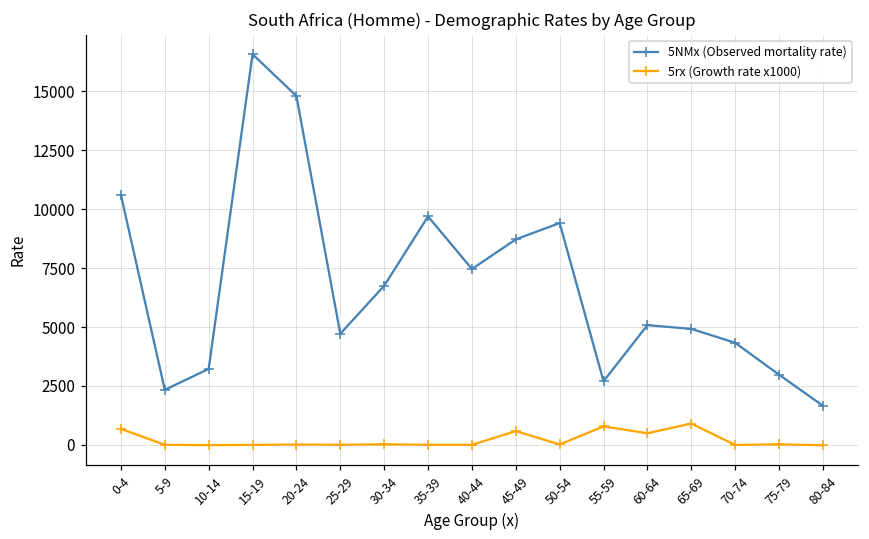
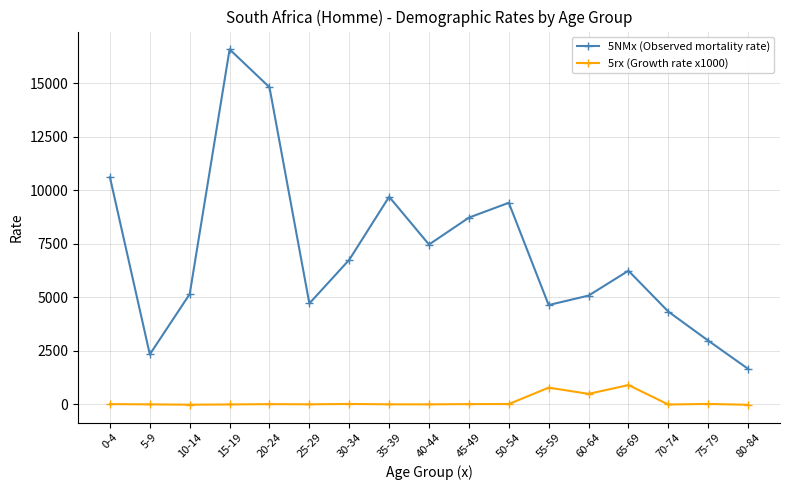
  {
    "5NMx (Observed mortality rate)": {
      "0-4": 10600,
      "5-9": 2300,
-     "10-14": 3200,
+     "10-14": 5200,
      "15-19": 16600,
      "20-24": 14800,
      "25-29": 4700,
      "30-34": 6800,
      "35-39": 9700,
      "40-44": 7500,
      "45-49": 8700,
      "50-54": 9400,
-     "55-59": 2700,
+     "55-59": 4600,
      "60-64": 5100,
-     "65-69": 4900,
+     "65-69": 6200,
      "70-74": 4300,
      "75-79": 3000,
      "80-84": 1700
    },
    "5rx (Growth rate x1000)": {
-     "0-4": 700,
+     "0-4": 0,
      "5-9": 0,
      "10-14": 0,
      "15-19": 0,
      "20-24": 0,
      "25-29": 0,
      "30-34": 0,
      "35-39": 0,
      "40-44": 0,
-     "45-49": 600,
+     "45-49": 0,
      "50-54": 0,
      "55-59": 800,
      "60-64": 500,
      "65-69": 900,
      "70-74": 0,
      "75-79": 0,
      "80-84": 0
    }
  }
